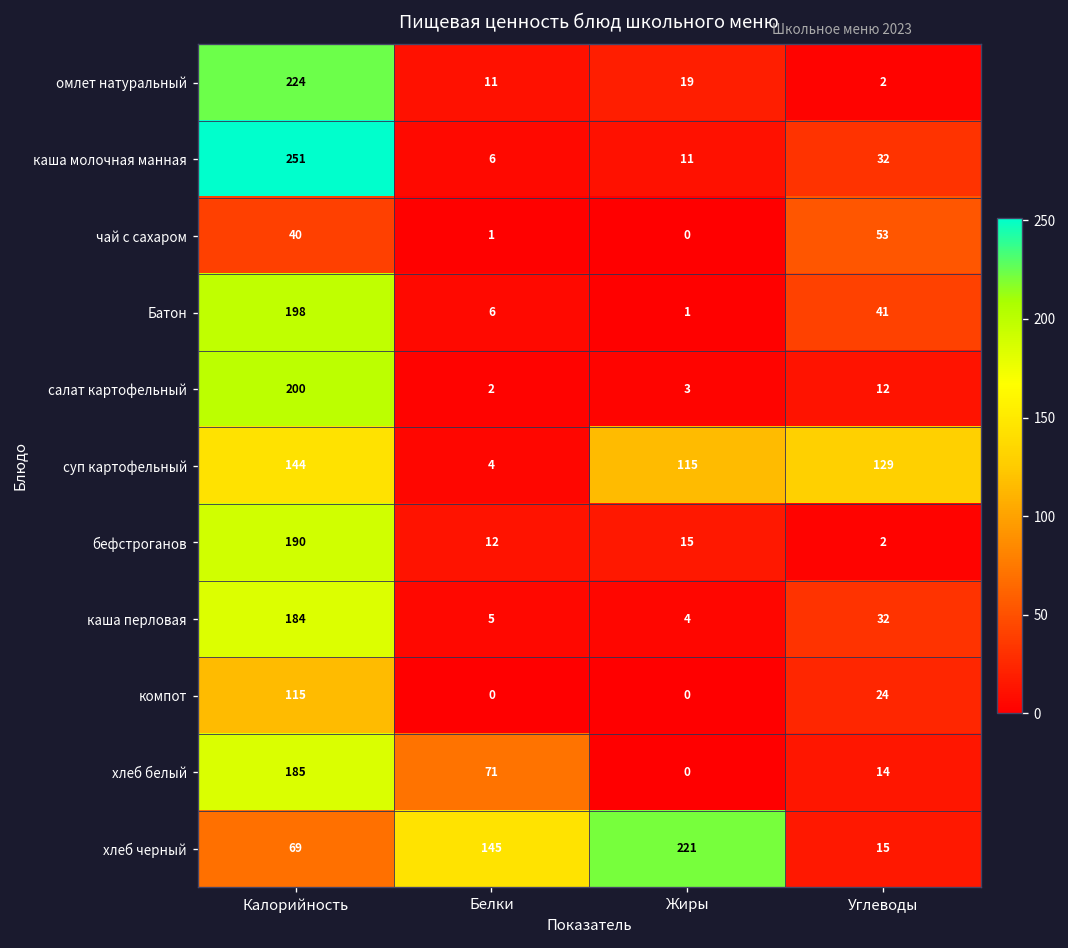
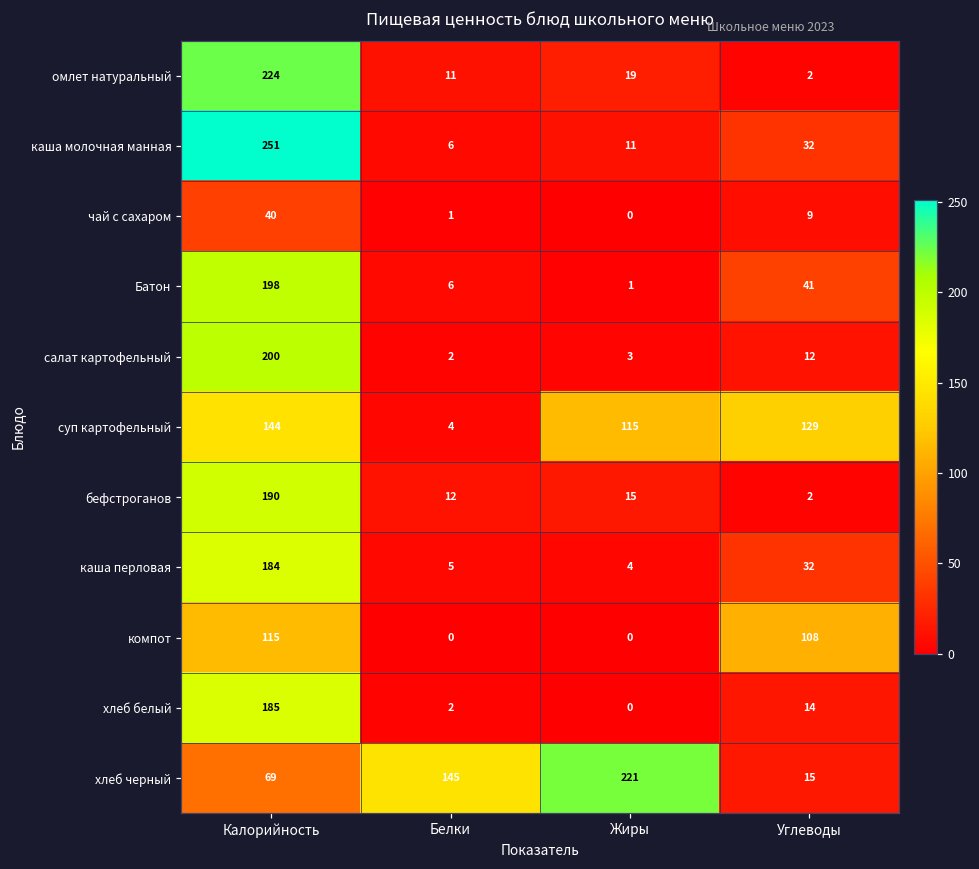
  {
    "омлет натуральный": {
      "Калорийность": 224,
      "Белки": 11,
      "Жиры": 19,
      "Углеводы": 2
    },
    "каша молочная манная": {
      "Калорийность": 251,
      "Белки": 6,
      "Жиры": 11,
      "Углеводы": 32
    },
    "чай с сахаром": {
      "Калорийность": 40,
      "Белки": 1,
      "Жиры": 0,
-     "Углеводы": 53
+     "Углеводы": 9
    },
    "Батон": {
      "Калорийность": 198,
      "Белки": 6,
      "Жиры": 1,
      "Углеводы": 41
    },
    "салат картофельный": {
      "Калорийность": 200,
      "Белки": 2,
      "Жиры": 3,
      "Углеводы": 12
    },
    "суп картофельный": {
      "Калорийность": 144,
      "Белки": 4,
      "Жиры": 115,
      "Углеводы": 129
    },
    "бефстроганов": {
      "Калорийность": 190,
      "Белки": 12,
      "Жиры": 15,
      "Углеводы": 2
    },
    "каша перловая": {
      "Калорийность": 184,
      "Белки": 5,
      "Жиры": 4,
      "Углеводы": 32
    },
    "компот": {
      "Калорийность": 115,
      "Белки": 0,
      "Жиры": 0,
-     "Углеводы": 24
+     "Углеводы": 108
    },
    "хлеб белый": {
      "Калорийность": 185,
-     "Белки": 71,
+     "Белки": 2,
      "Жиры": 0,
      "Углеводы": 14
    },
    "хлеб черный": {
      "Калорийность": 69,
      "Белки": 145,
      "Жиры": 221,
      "Углеводы": 15
    }
  }
